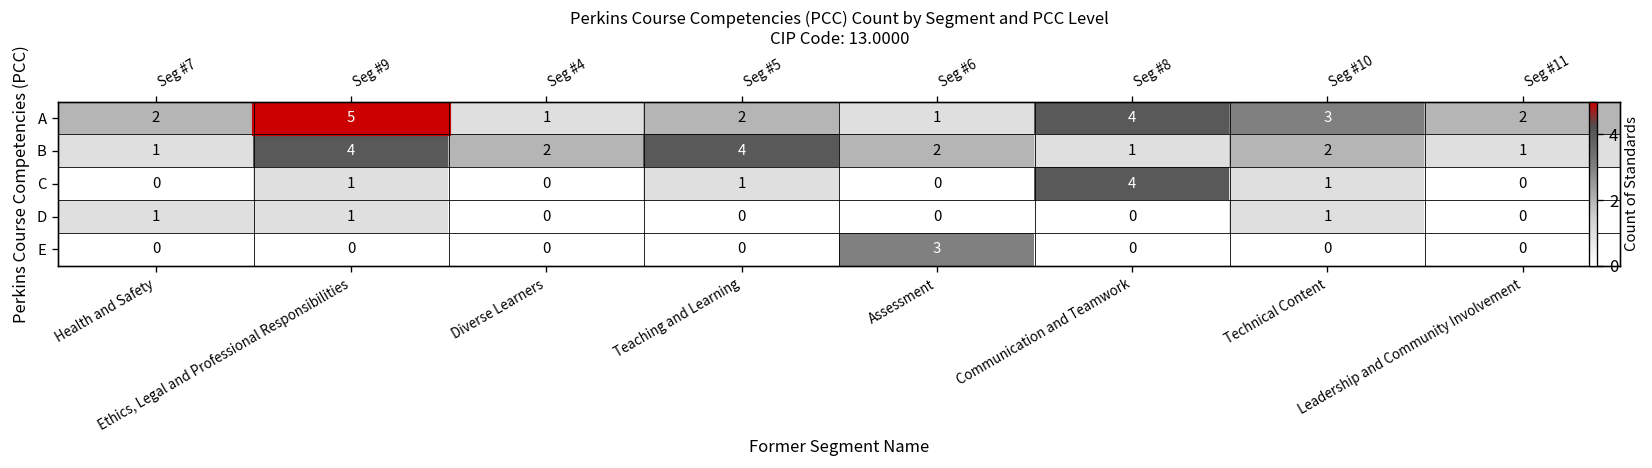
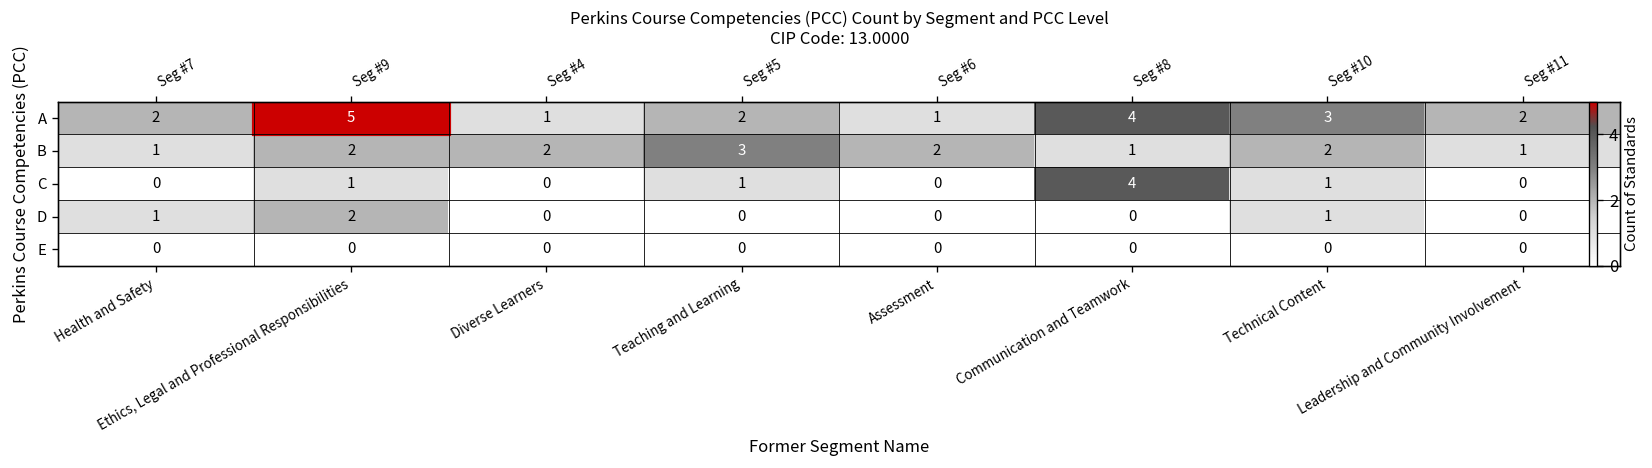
  {
    "A": {
      "Health and Safety": 2,
      "Ethics, Legal and Professional Responsibilities": 5,
      "Diverse Learners": 1,
      "Teaching and Learning": 2,
      "Assessment": 1,
      "Communication and Teamwork": 4,
      "Technical Content": 3,
      "Leadership and Community Involvement": 2
    },
    "B": {
      "Health and Safety": 1,
-     "Ethics, Legal and Professional Responsibilities": 4,
+     "Ethics, Legal and Professional Responsibilities": 2,
      "Diverse Learners": 2,
-     "Teaching and Learning": 4,
+     "Teaching and Learning": 3,
      "Assessment": 2,
      "Communication and Teamwork": 1,
      "Technical Content": 2,
      "Leadership and Community Involvement": 1
    },
    "C": {
      "Health and Safety": 0,
      "Ethics, Legal and Professional Responsibilities": 1,
      "Diverse Learners": 0,
      "Teaching and Learning": 1,
      "Assessment": 0,
      "Communication and Teamwork": 4,
      "Technical Content": 1,
      "Leadership and Community Involvement": 0
    },
    "D": {
      "Health and Safety": 1,
-     "Ethics, Legal and Professional Responsibilities": 1,
+     "Ethics, Legal and Professional Responsibilities": 2,
      "Diverse Learners": 0,
      "Teaching and Learning": 0,
      "Assessment": 0,
      "Communication and Teamwork": 0,
      "Technical Content": 1,
      "Leadership and Community Involvement": 0
    },
    "E": {
      "Health and Safety": 0,
      "Ethics, Legal and Professional Responsibilities": 0,
      "Diverse Learners": 0,
      "Teaching and Learning": 0,
-     "Assessment": 3,
+     "Assessment": 0,
      "Communication and Teamwork": 0,
      "Technical Content": 0,
      "Leadership and Community Involvement": 0
    }
  }
